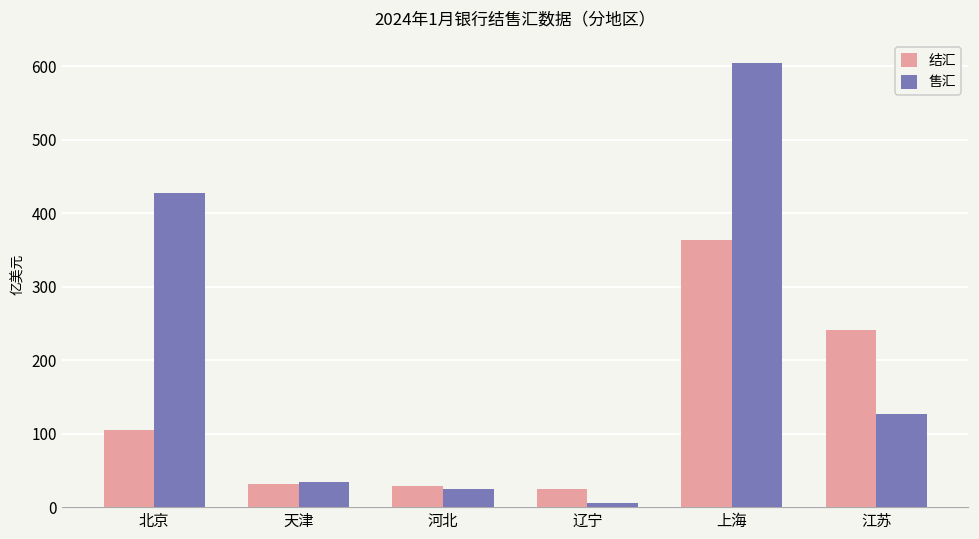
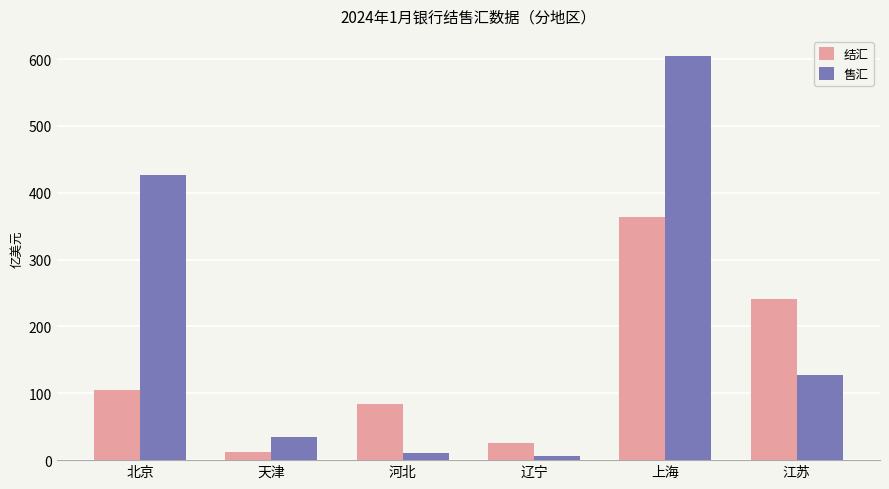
  {
    "结汇": {
      "北京": 110,
-     "天津": 30,
-     "河北": 30,
+     "天津": 10,
+     "河北": 80,
      "辽宁": 20,
      "上海": 360,
      "江苏": 240
    },
    "售汇": {
      "北京": 430,
      "天津": 30,
-     "河北": 20,
+     "河北": 10,
      "辽宁": 10,
      "上海": 600,
      "江苏": 130
    }
  }
